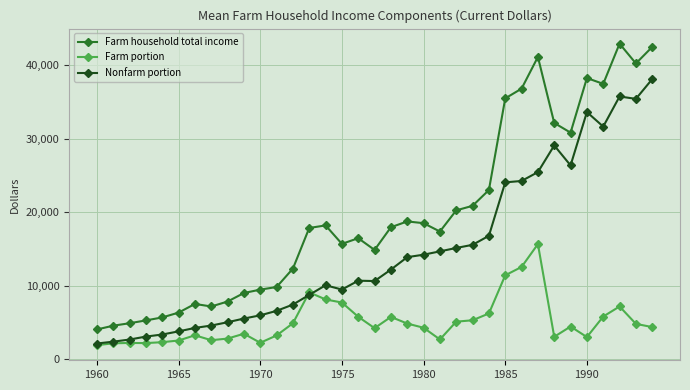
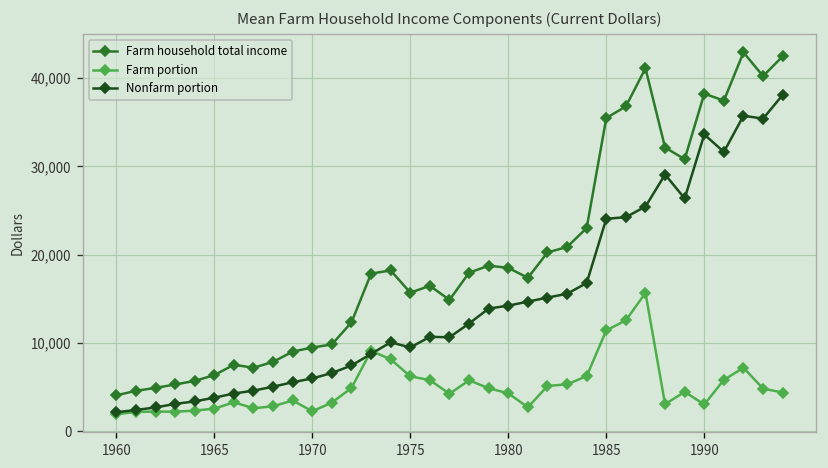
  {
    "Farm portion": {
      "1965": "3,000",
      "1970": "2,000",
-     "1975": "8,000",
+     "1975": "6,000",
      "1980": "4,000",
      "1985": "11,000",
      "1990": "3,000"
    }
  }
